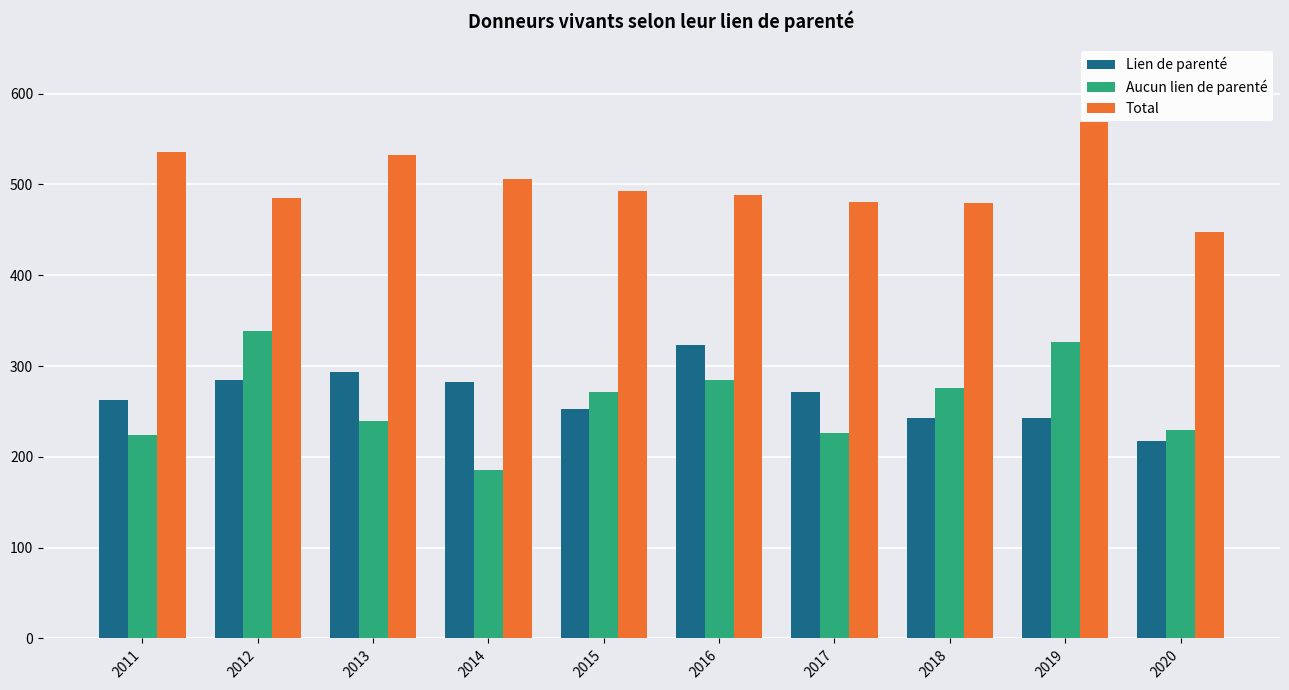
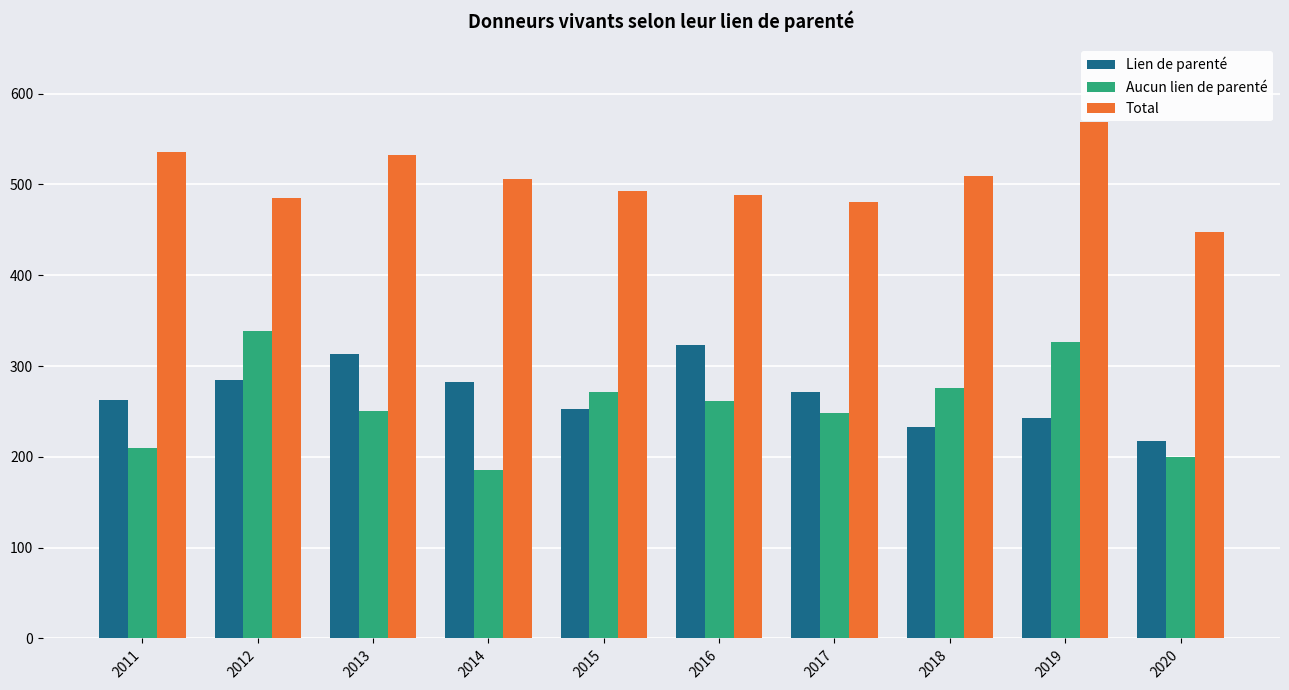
  {
    "Lien de parenté": {
      "2011": 260,
      "2012": 290,
-     "2013": 290,
+     "2013": 310,
      "2014": 280,
      "2015": 250,
      "2016": 320,
      "2017": 270,
-     "2018": 240,
+     "2018": 230,
      "2019": 240,
      "2020": 220
    },
    "Aucun lien de parenté": {
-     "2011": 220,
+     "2011": 210,
      "2012": 340,
-     "2013": 240,
+     "2013": 250,
      "2014": 190,
      "2015": 270,
-     "2016": 290,
-     "2017": 230,
+     "2016": 260,
+     "2017": 250,
      "2018": 280,
      "2019": 330,
-     "2020": 230
+     "2020": 200
    },
    "Total": {
      "2011": 540,
      "2012": 490,
      "2013": 530,
      "2014": 510,
      "2015": 490,
      "2016": 490,
      "2017": 480,
-     "2018": 480,
+     "2018": 510,
      "2019": 570,
      "2020": 450
    }
  }
